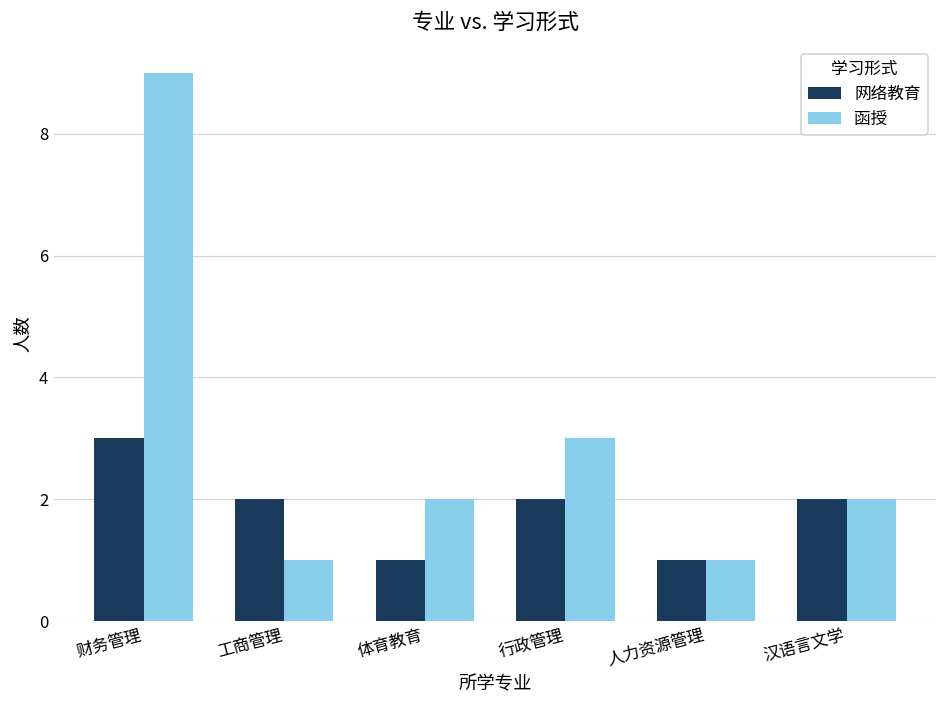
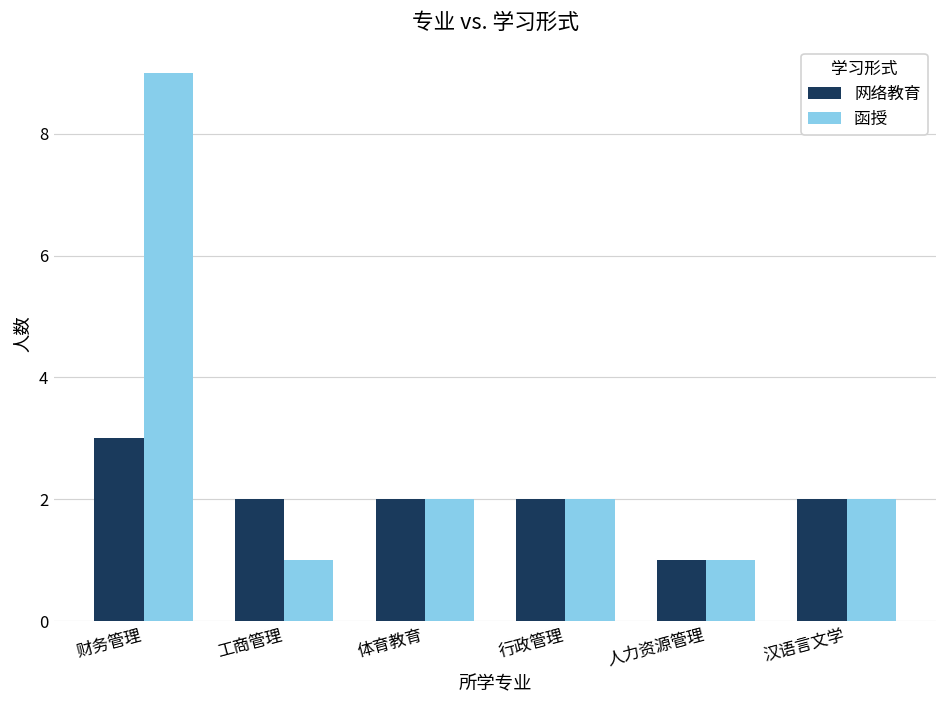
  {
    "网络教育": {
      "财务管理": 3,
      "工商管理": 2,
-     "体育教育": 1,
+     "体育教育": 2,
      "行政管理": 2,
      "人力资源管理": 1,
      "汉语言文学": 2
    },
    "函授": {
      "财务管理": 9,
      "工商管理": 1,
      "体育教育": 2,
-     "行政管理": 3,
+     "行政管理": 2,
      "人力资源管理": 1,
      "汉语言文学": 2
    }
  }
